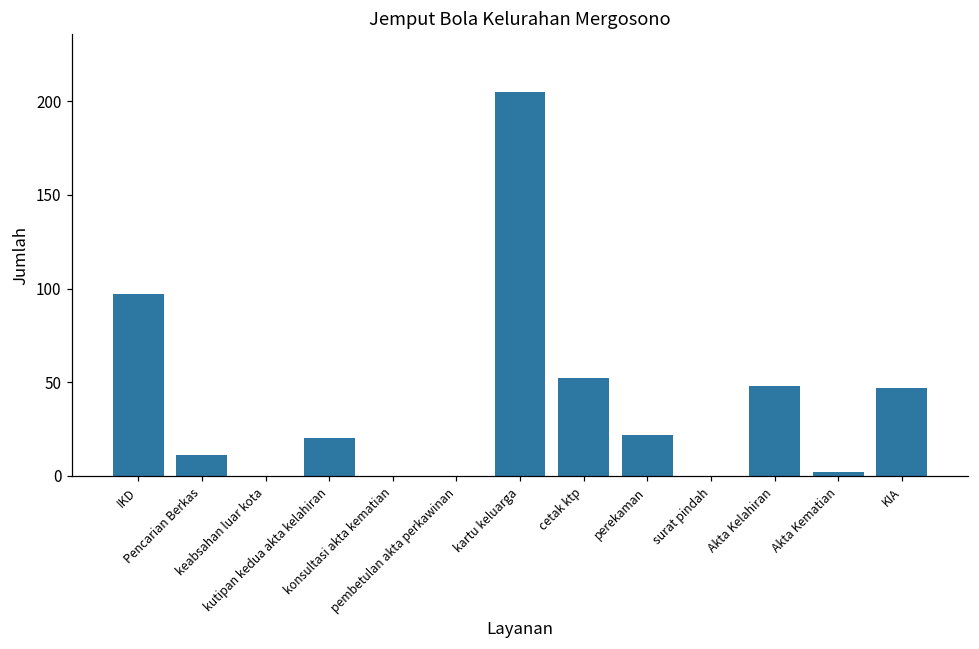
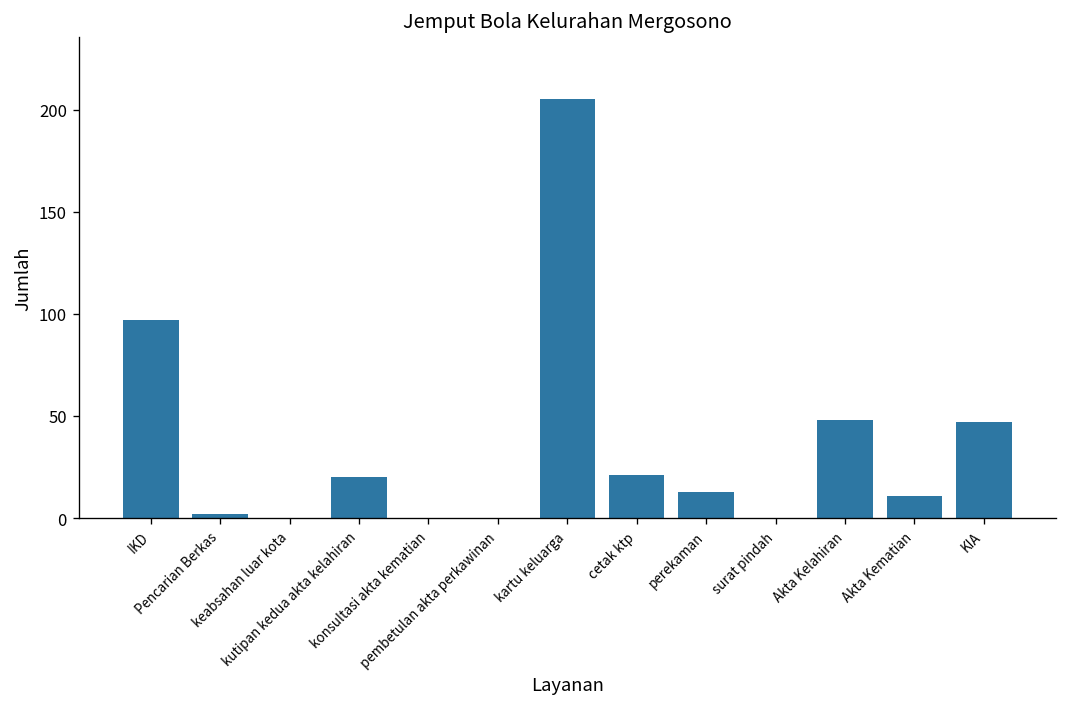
  {
    "IKD": 97,
-   "Pencarian Berkas": 11,
+   "Pencarian Berkas": 2,
    "keabsahan luar kota": 0,
    "kutipan kedua akta kelahiran": 20,
    "konsultasi akta kematian": 0,
    "pembetulan akta perkawinan": 0,
    "kartu keluarga": 205,
-   "cetak ktp": 52,
-   "perekaman": 22,
+   "cetak ktp": 21,
+   "perekaman": 13,
    "surat pindah": 0,
    "Akta Kelahiran": 48,
-   "Akta Kematian": 2,
+   "Akta Kematian": 11,
    "KIA": 47
  }
